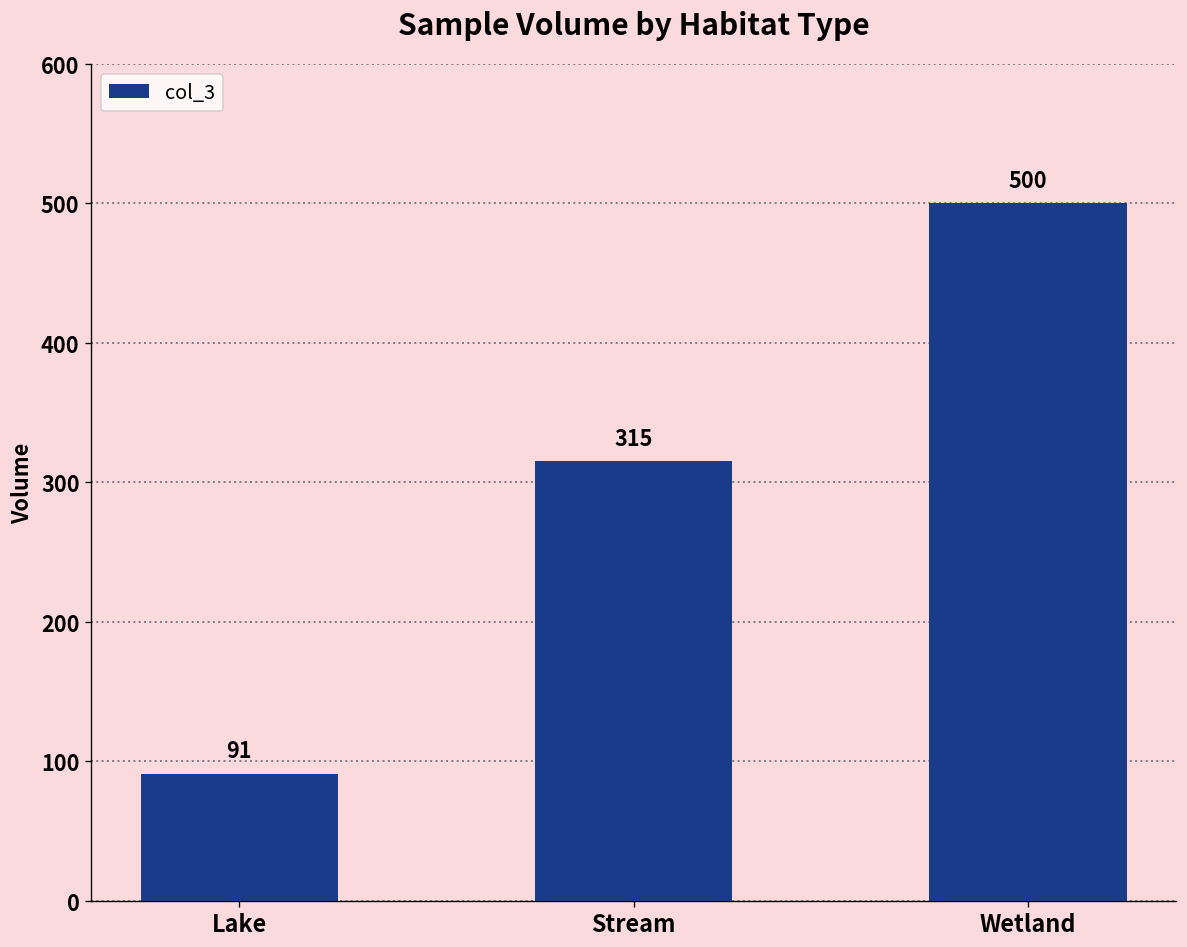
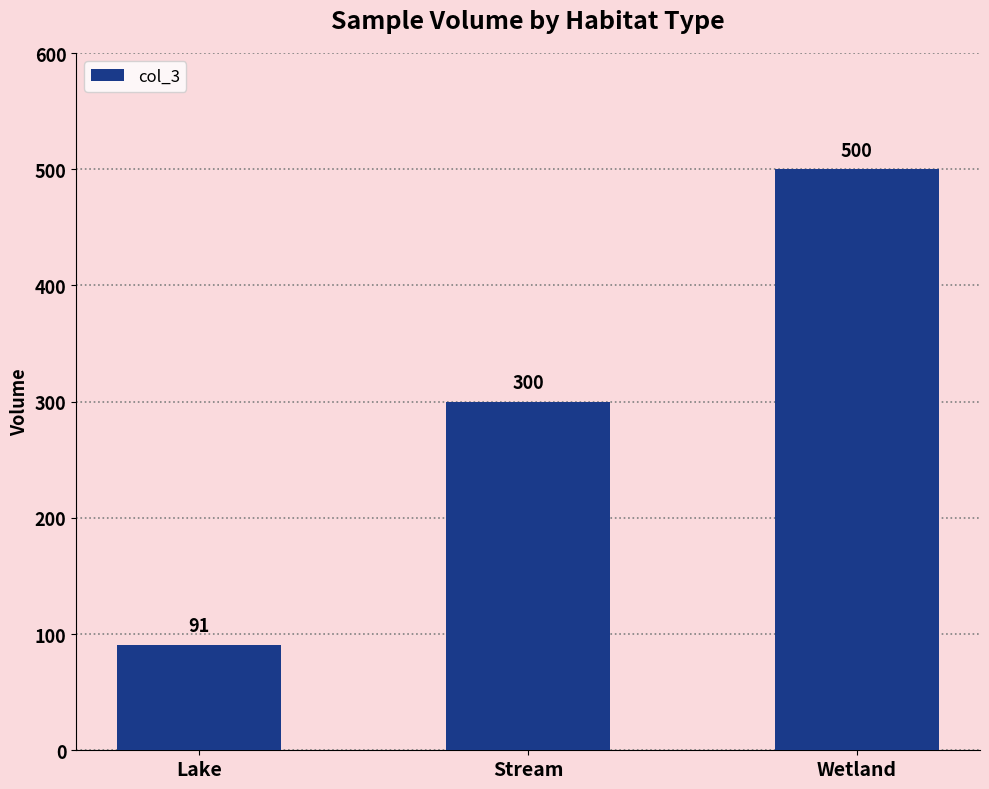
  {
    "Lake": 91,
-   "Stream": 315,
+   "Stream": 300,
    "Wetland": 500
  }
